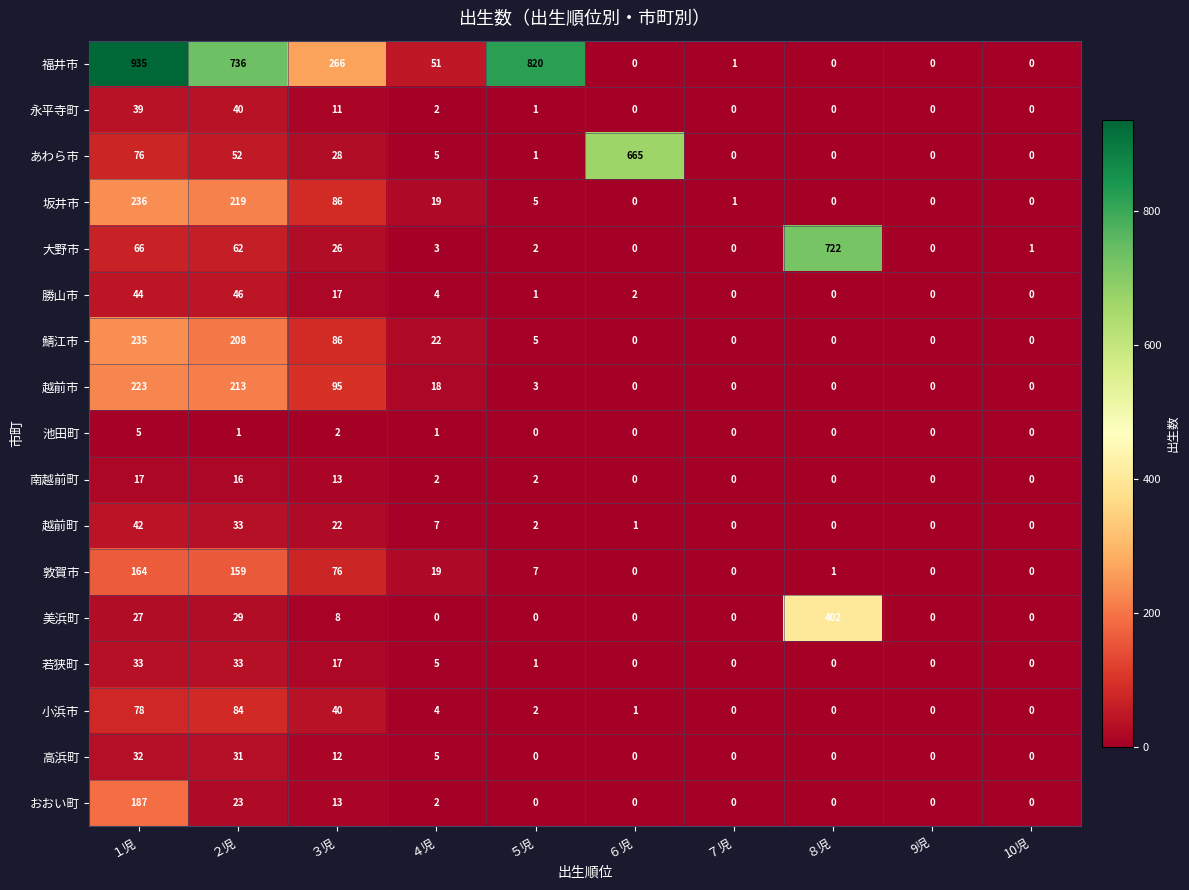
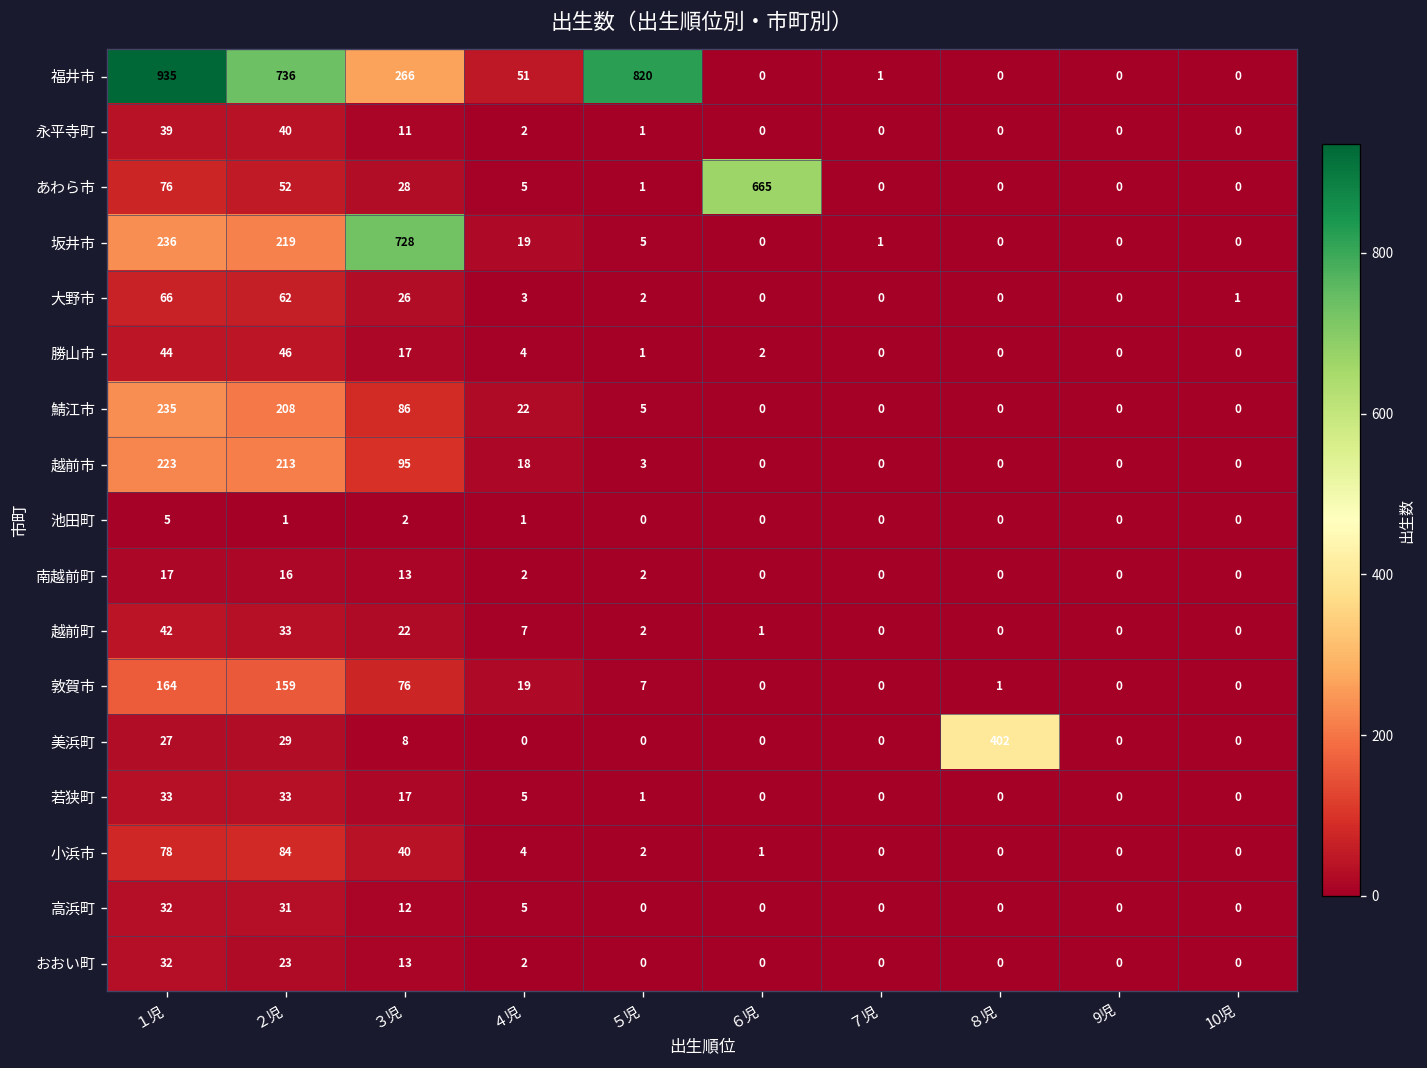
  {
    "福井市": {
      "１児": 935,
      "２児": 736,
      "３児": 266,
      "４児": 51,
      "５児": 820,
      "６児": 0,
      "７児": 1,
      "８児": 0,
      "9児": 0,
      "10児": 0
    },
    "永平寺町": {
      "１児": 39,
      "２児": 40,
      "３児": 11,
      "４児": 2,
      "５児": 1,
      "６児": 0,
      "７児": 0,
      "８児": 0,
      "9児": 0,
      "10児": 0
    },
    "あわら市": {
      "１児": 76,
      "２児": 52,
      "３児": 28,
      "４児": 5,
      "５児": 1,
      "６児": 665,
      "７児": 0,
      "８児": 0,
      "9児": 0,
      "10児": 0
    },
    "坂井市": {
      "１児": 236,
      "２児": 219,
-     "３児": 86,
+     "３児": 728,
      "４児": 19,
      "５児": 5,
      "６児": 0,
      "７児": 1,
      "８児": 0,
      "9児": 0,
      "10児": 0
    },
    "大野市": {
      "１児": 66,
      "２児": 62,
      "３児": 26,
      "４児": 3,
      "５児": 2,
      "６児": 0,
      "７児": 0,
-     "８児": 722,
+     "８児": 0,
      "9児": 0,
      "10児": 1
    },
    "勝山市": {
      "１児": 44,
      "２児": 46,
      "３児": 17,
      "４児": 4,
      "５児": 1,
      "６児": 2,
      "７児": 0,
      "８児": 0,
      "9児": 0,
      "10児": 0
    },
    "鯖江市": {
      "１児": 235,
      "２児": 208,
      "３児": 86,
      "４児": 22,
      "５児": 5,
      "６児": 0,
      "７児": 0,
      "８児": 0,
      "9児": 0,
      "10児": 0
    },
    "越前市": {
      "１児": 223,
      "２児": 213,
      "３児": 95,
      "４児": 18,
      "５児": 3,
      "６児": 0,
      "７児": 0,
      "８児": 0,
      "9児": 0,
      "10児": 0
    },
    "池田町": {
      "１児": 5,
      "２児": 1,
      "３児": 2,
      "４児": 1,
      "５児": 0,
      "６児": 0,
      "７児": 0,
      "８児": 0,
      "9児": 0,
      "10児": 0
    },
    "南越前町": {
      "１児": 17,
      "２児": 16,
      "３児": 13,
      "４児": 2,
      "５児": 2,
      "６児": 0,
      "７児": 0,
      "８児": 0,
      "9児": 0,
      "10児": 0
    },
    "越前町": {
      "１児": 42,
      "２児": 33,
      "３児": 22,
      "４児": 7,
      "５児": 2,
      "６児": 1,
      "７児": 0,
      "８児": 0,
      "9児": 0,
      "10児": 0
    },
    "敦賀市": {
      "１児": 164,
      "２児": 159,
      "３児": 76,
      "４児": 19,
      "５児": 7,
      "６児": 0,
      "７児": 0,
      "８児": 1,
      "9児": 0,
      "10児": 0
    },
    "美浜町": {
      "１児": 27,
      "２児": 29,
      "３児": 8,
      "４児": 0,
      "５児": 0,
      "６児": 0,
      "７児": 0,
      "８児": 402,
      "9児": 0,
      "10児": 0
    },
    "若狭町": {
      "１児": 33,
      "２児": 33,
      "３児": 17,
      "４児": 5,
      "５児": 1,
      "６児": 0,
      "７児": 0,
      "８児": 0,
      "9児": 0,
      "10児": 0
    },
    "小浜市": {
      "１児": 78,
      "２児": 84,
      "３児": 40,
      "４児": 4,
      "５児": 2,
      "６児": 1,
      "７児": 0,
      "８児": 0,
      "9児": 0,
      "10児": 0
    },
    "高浜町": {
      "１児": 32,
      "２児": 31,
      "３児": 12,
      "４児": 5,
      "５児": 0,
      "６児": 0,
      "７児": 0,
      "８児": 0,
      "9児": 0,
      "10児": 0
    },
    "おおい町": {
-     "１児": 187,
+     "１児": 32,
      "２児": 23,
      "３児": 13,
      "４児": 2,
      "５児": 0,
      "６児": 0,
      "７児": 0,
      "８児": 0,
      "9児": 0,
      "10児": 0
    }
  }
